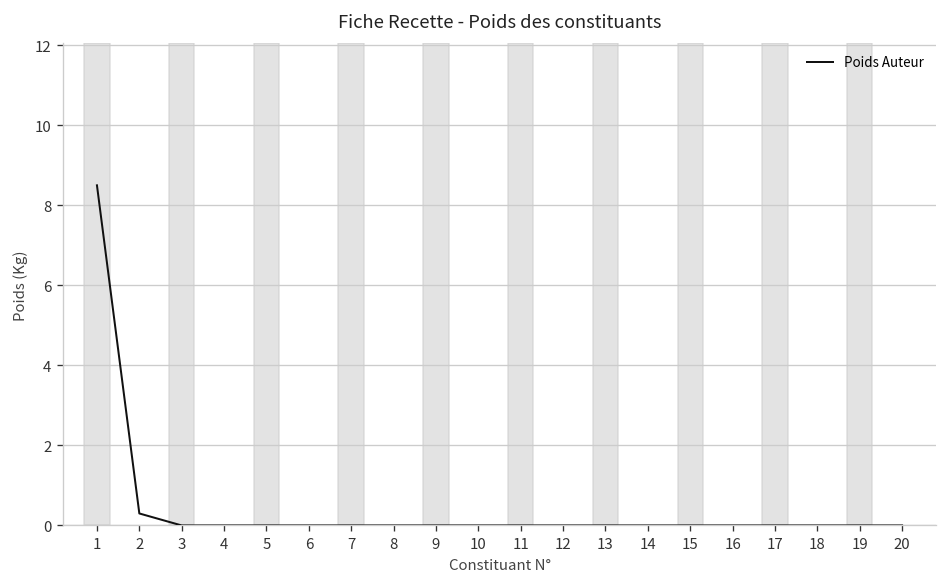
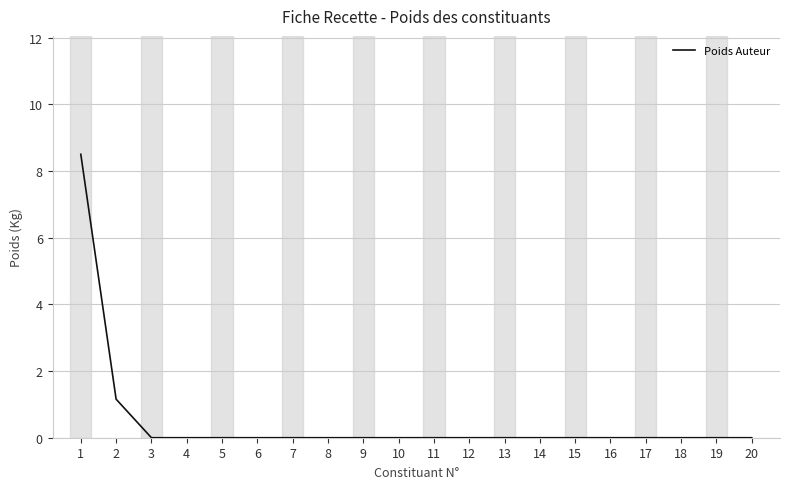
  {
    "1": 8.5,
-   "2": 0.3,
+   "2": 1.2,
    "3": 0.0,
    "4": 0.0,
    "5": 0.0,
    "6": 0.0,
    "7": 0.0,
    "8": 0.0,
    "9": 0.0,
    "10": 0.0,
    "11": 0.0,
    "12": 0.0,
    "13": 0.0,
    "14": 0.0,
    "15": 0.0,
    "16": 0.0,
    "17": 0.0,
    "18": 0.0,
    "19": 0.0,
    "20": 0.0
  }
